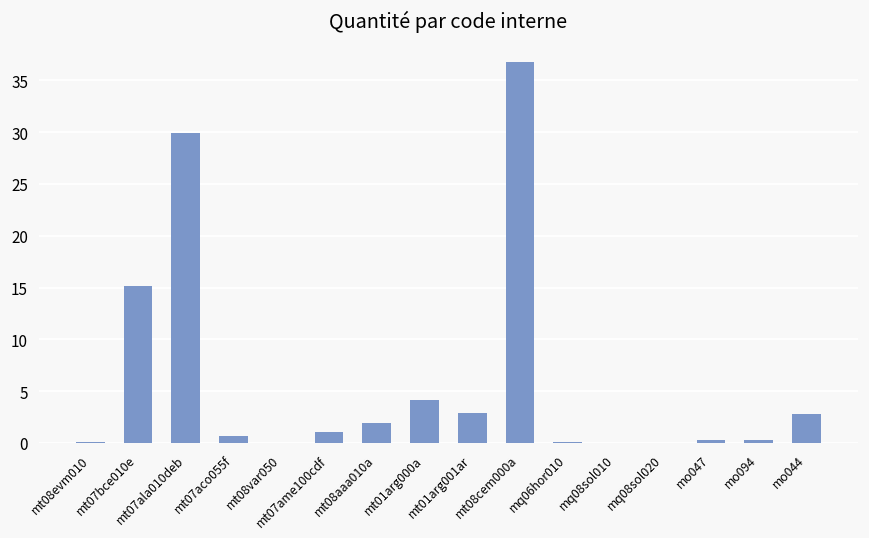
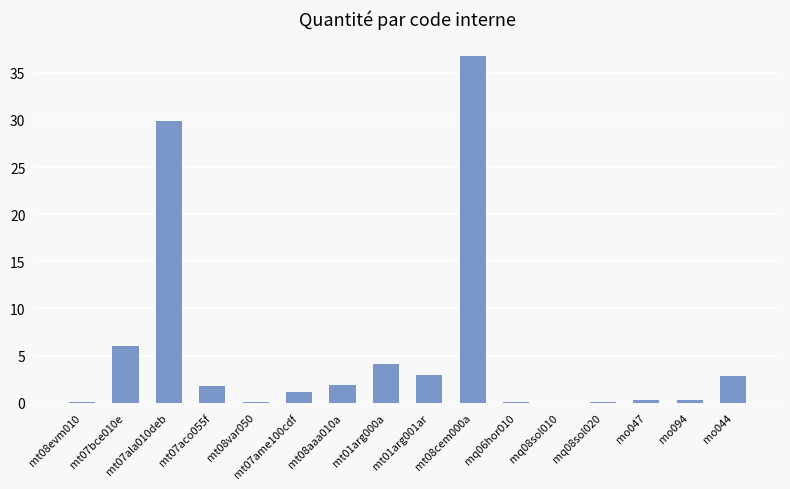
  {
-   "mt07bce010e": 15,
+   "mt07bce010e": 6,
    "mt07ala010deb": 30,
-   "mt07aco055f": 1,
+   "mt07aco055f": 2,
    "mt07ame100cdf": 1,
    "mt08aaa010a": 2,
    "mt01arg000a": 4,
    "mt01arg001ar": 3,
    "mt08cem000a": 37,
    "mo044": 3
  }
